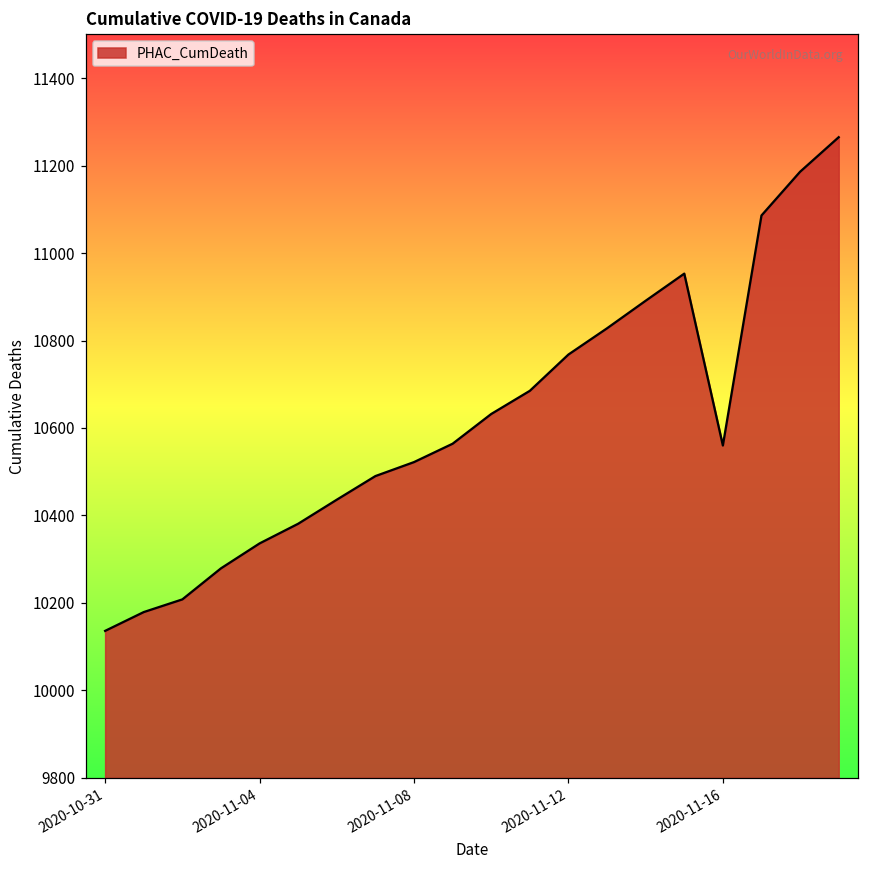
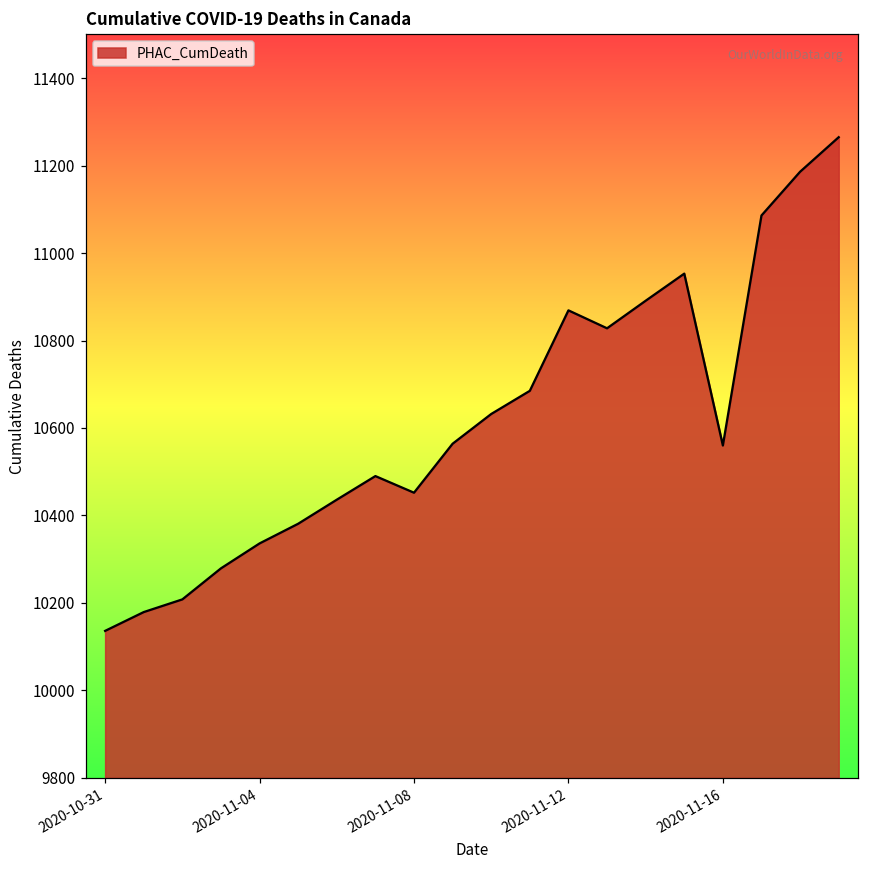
  {
    "2020-10-31": 10140,
    "2020-11-04": 10340,
-   "2020-11-08": 10520,
-   "2020-11-12": 10770,
+   "2020-11-08": 10450,
+   "2020-11-12": 10870,
    "2020-11-16": 10560
  }
